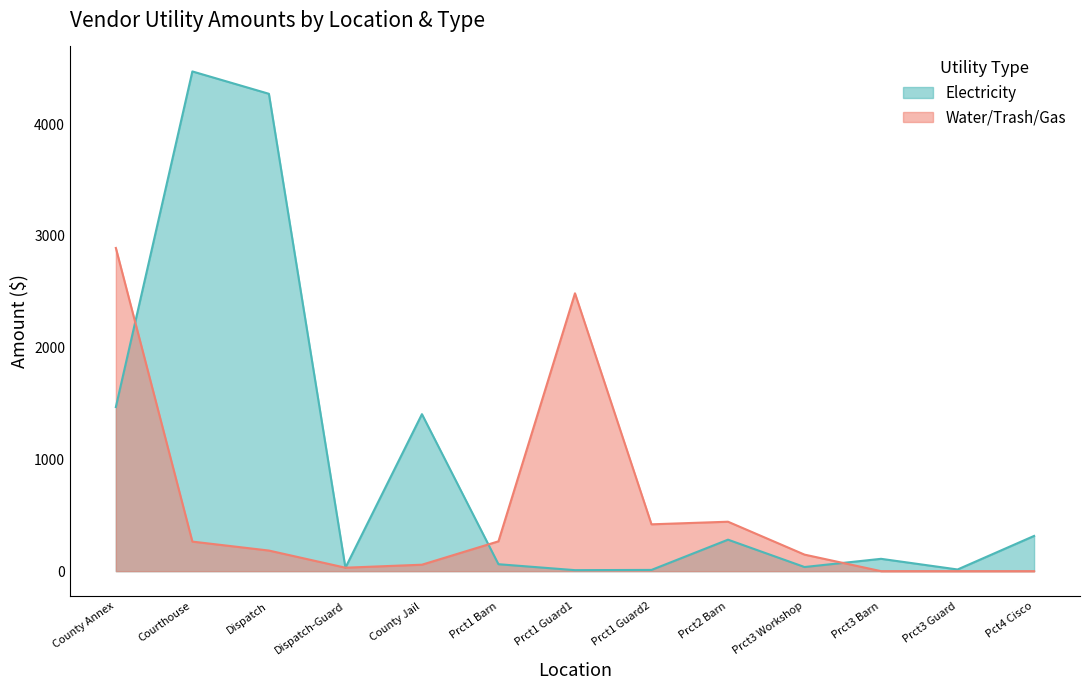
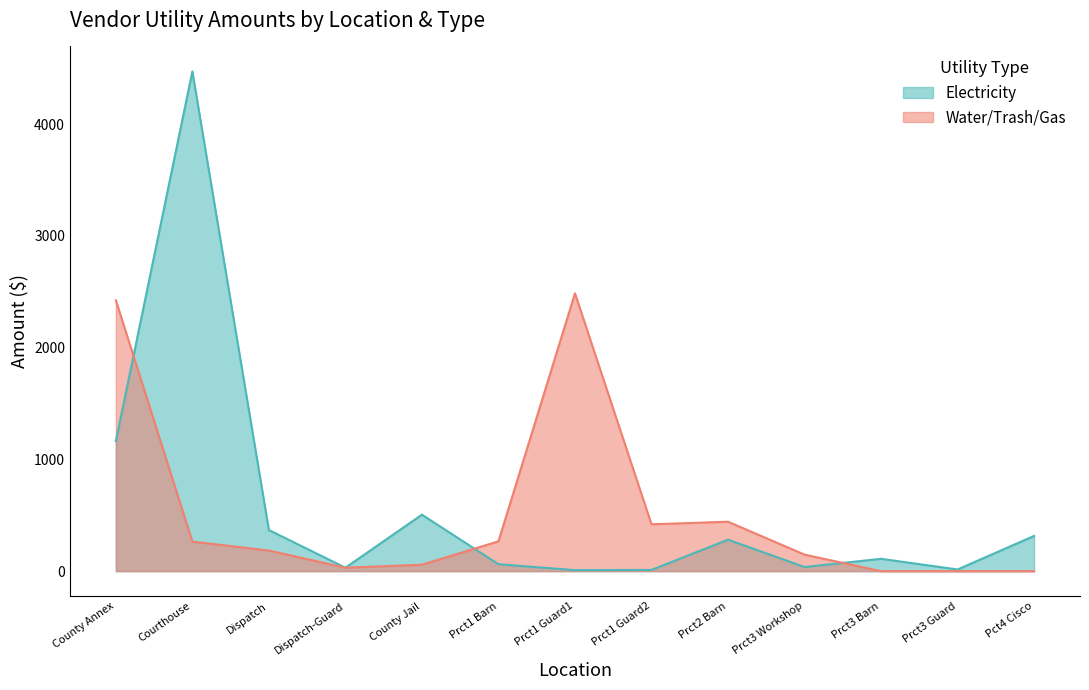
  {
    "Electricity": {
-     "County Annex": 1470,
+     "County Annex": 1160,
      "Courthouse": 4470,
-     "Dispatch": 4270,
-     "County Jail": 1410,
+     "Dispatch": 370,
+     "County Jail": 510,
      "Prct1 Barn": 60,
      "Prct1 Guard1": 10,
      "Prct1 Guard2": 10,
      "Prct2 Barn": 280,
      "Prct3 Workshop": 40,
      "Prct3 Barn": 110,
      "Pct4 Cisco": 320
    },
    "Water/Trash/Gas": {
-     "County Annex": 2890,
+     "County Annex": 2420,
      "Courthouse": 260,
      "Dispatch": 180,
      "County Jail": 60,
      "Prct1 Barn": 270,
      "Prct1 Guard1": 2490,
      "Prct1 Guard2": 420,
      "Prct2 Barn": 440,
      "Prct3 Workshop": 150,
      "Prct3 Barn": 0,
      "Pct4 Cisco": 0
    }
  }
